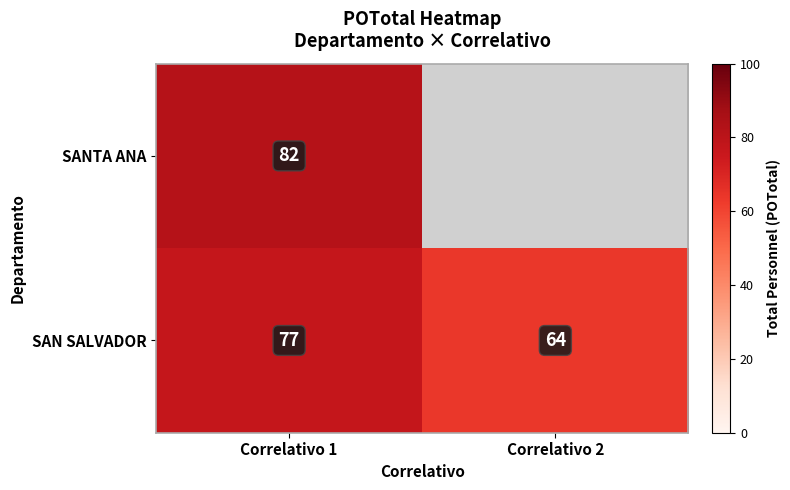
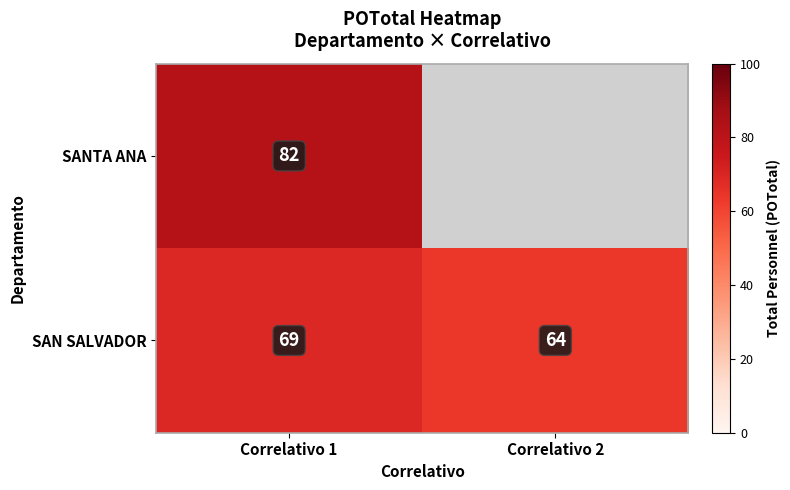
  {
    "SAN SALVADOR": {
-     "Correlativo 1": 77
+     "Correlativo 1": 69
    }
  }
